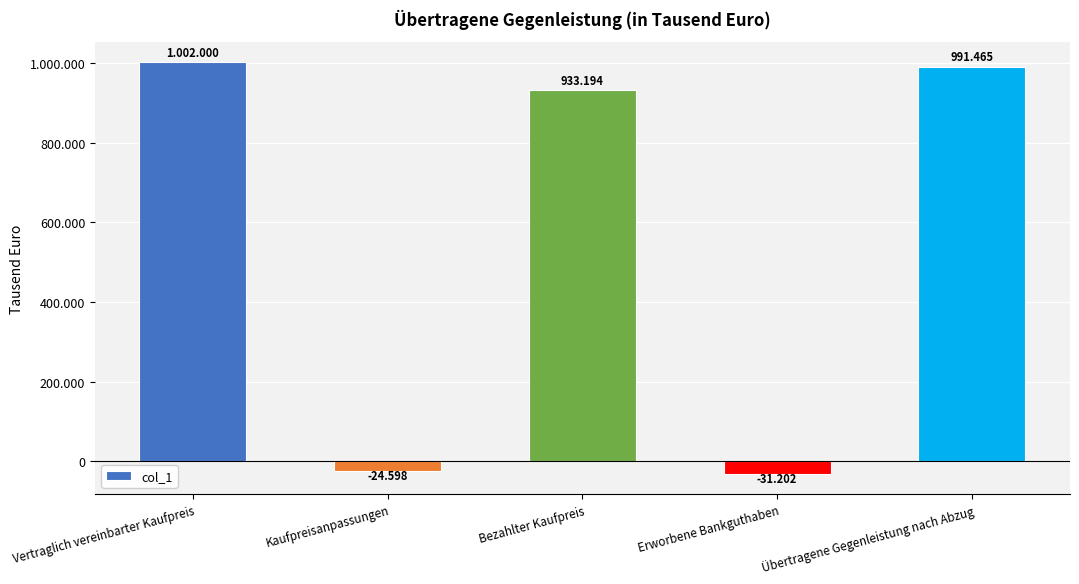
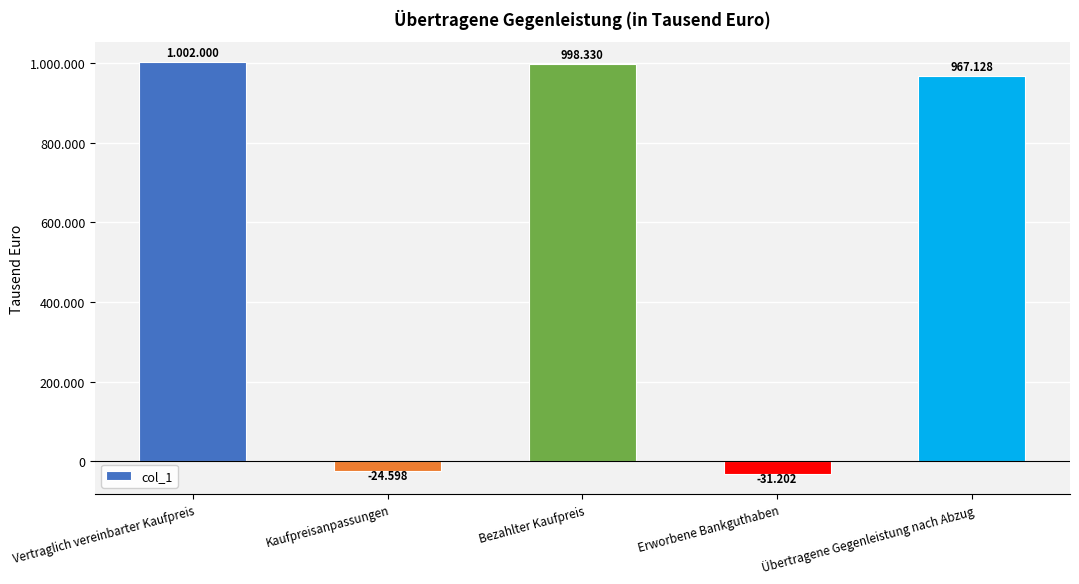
  {
-   "Bezahlter Kaufpreis": 933.194,
-   "Übertragene Gegenleistung nach Abzug": 991.465
+   "Bezahlter Kaufpreis": 998.330,
+   "Übertragene Gegenleistung nach Abzug": 967.128
  }
